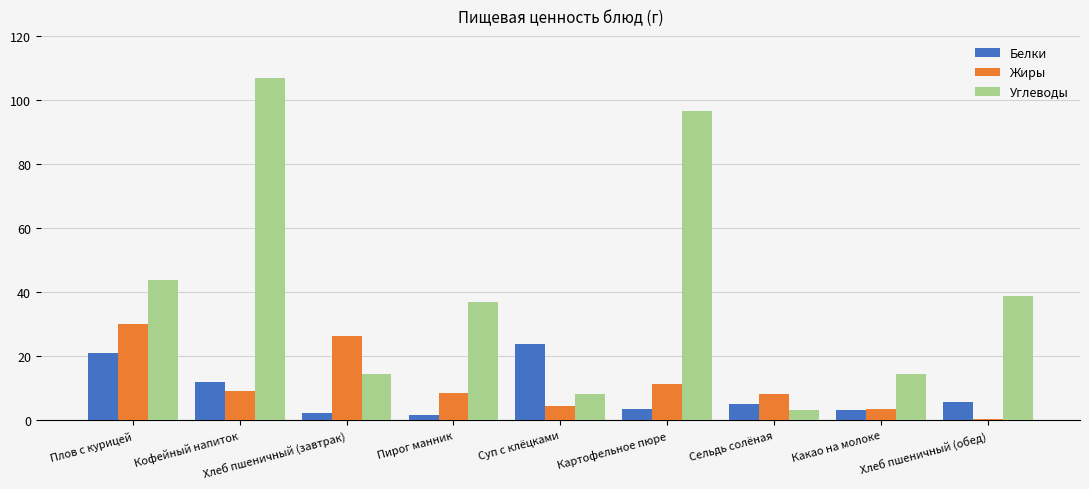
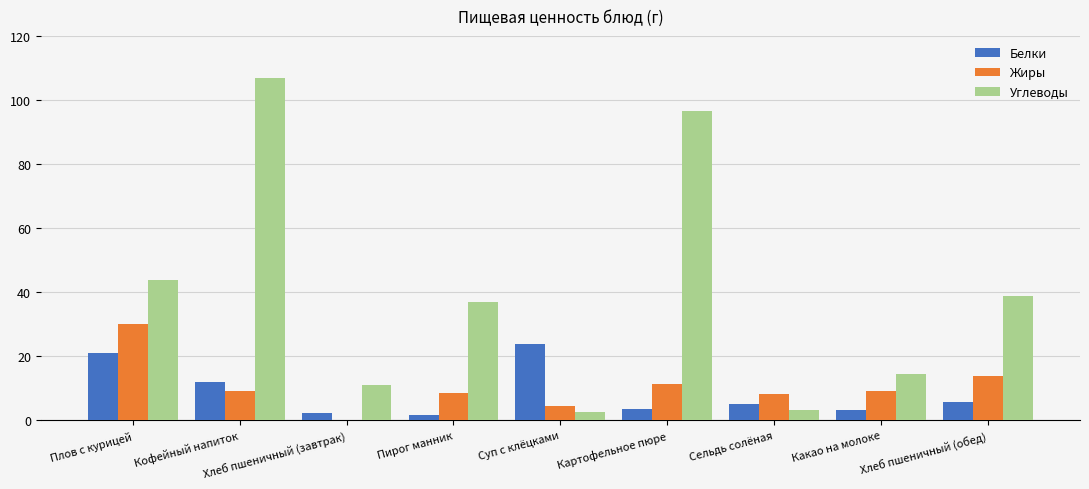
  {
    "Белки": {
      "Плов с курицей": 21,
      "Кофейный напиток": 12,
      "Хлеб пшеничный (завтрак)": 2,
      "Пирог манник": 2,
      "Суп с клёцками": 24,
      "Картофельное пюре": 4,
      "Сельдь солёная": 5,
      "Какао на молоке": 3,
      "Хлеб пшеничный (обед)": 6
    },
    "Жиры": {
      "Плов с курицей": 30,
      "Кофейный напиток": 9,
-     "Хлеб пшеничный (завтрак)": 26,
+     "Хлеб пшеничный (завтрак)": 0,
      "Пирог манник": 9,
      "Суп с клёцками": 4,
      "Картофельное пюре": 11,
      "Сельдь солёная": 8,
-     "Какао на молоке": 4,
-     "Хлеб пшеничный (обед)": 1
+     "Какао на молоке": 9,
+     "Хлеб пшеничный (обед)": 14
    },
    "Углеводы": {
      "Плов с курицей": 44,
      "Кофейный напиток": 107,
-     "Хлеб пшеничный (завтрак)": 15,
+     "Хлеб пшеничный (завтрак)": 11,
      "Пирог манник": 37,
-     "Суп с клёцками": 8,
+     "Суп с клёцками": 3,
      "Картофельное пюре": 97,
      "Сельдь солёная": 3,
      "Какао на молоке": 15,
      "Хлеб пшеничный (обед)": 39
    }
  }
